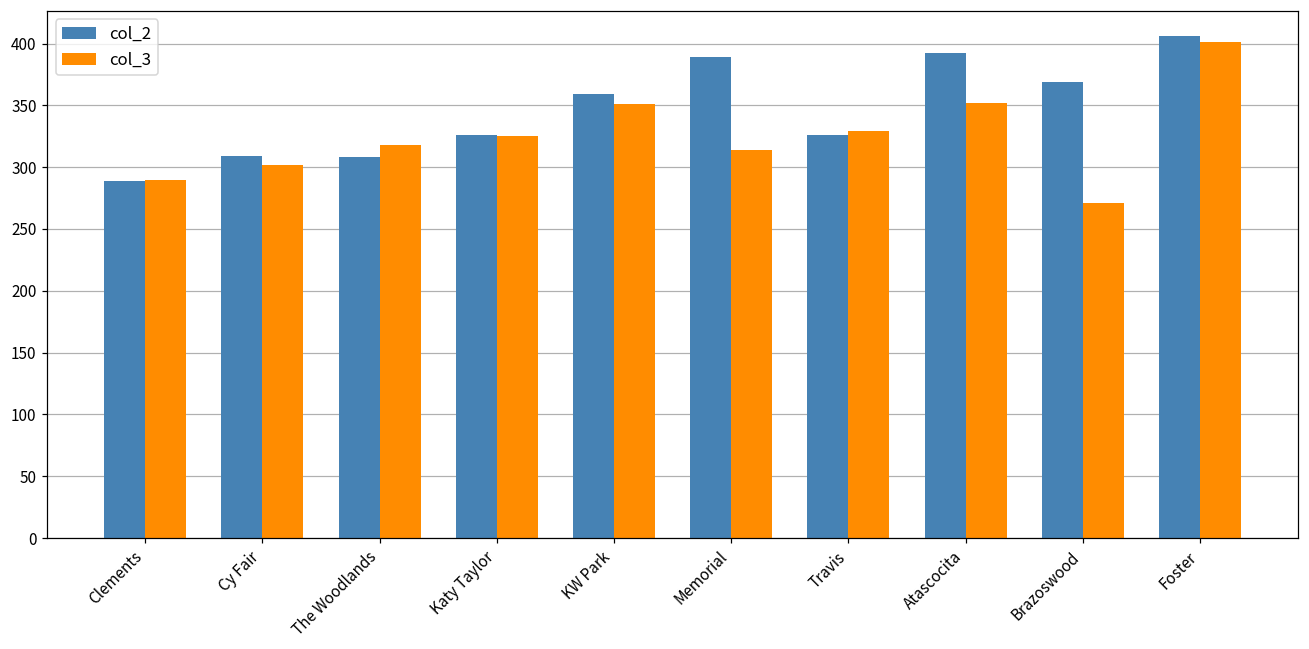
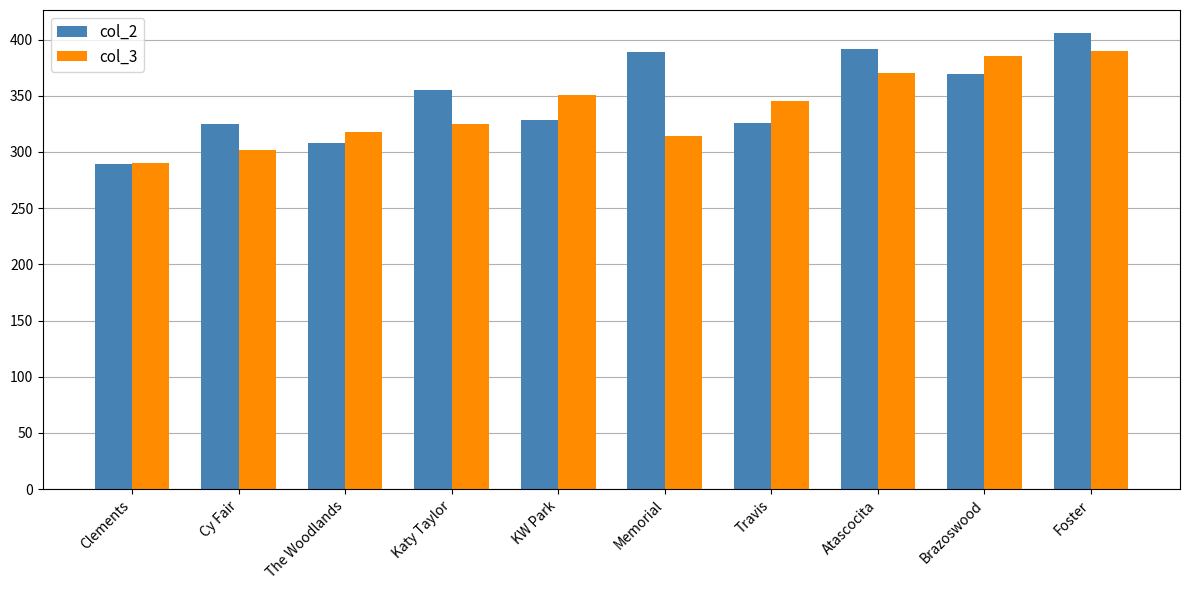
  {
    "col_2": {
      "Clements": 289,
-     "Cy Fair": 309,
+     "Cy Fair": 325,
      "The Woodlands": 308,
-     "Katy Taylor": 326,
-     "KW Park": 359,
+     "Katy Taylor": 355,
+     "KW Park": 328,
      "Memorial": 389,
      "Travis": 326,
      "Atascocita": 392,
      "Brazoswood": 369,
      "Foster": 406
    },
    "col_3": {
      "Clements": 290,
      "Cy Fair": 302,
      "The Woodlands": 318,
      "Katy Taylor": 325,
      "KW Park": 351,
      "Memorial": 314,
-     "Travis": 329,
-     "Atascocita": 352,
-     "Brazoswood": 271,
-     "Foster": 401
+     "Travis": 345,
+     "Atascocita": 370,
+     "Brazoswood": 385,
+     "Foster": 390
    }
  }
